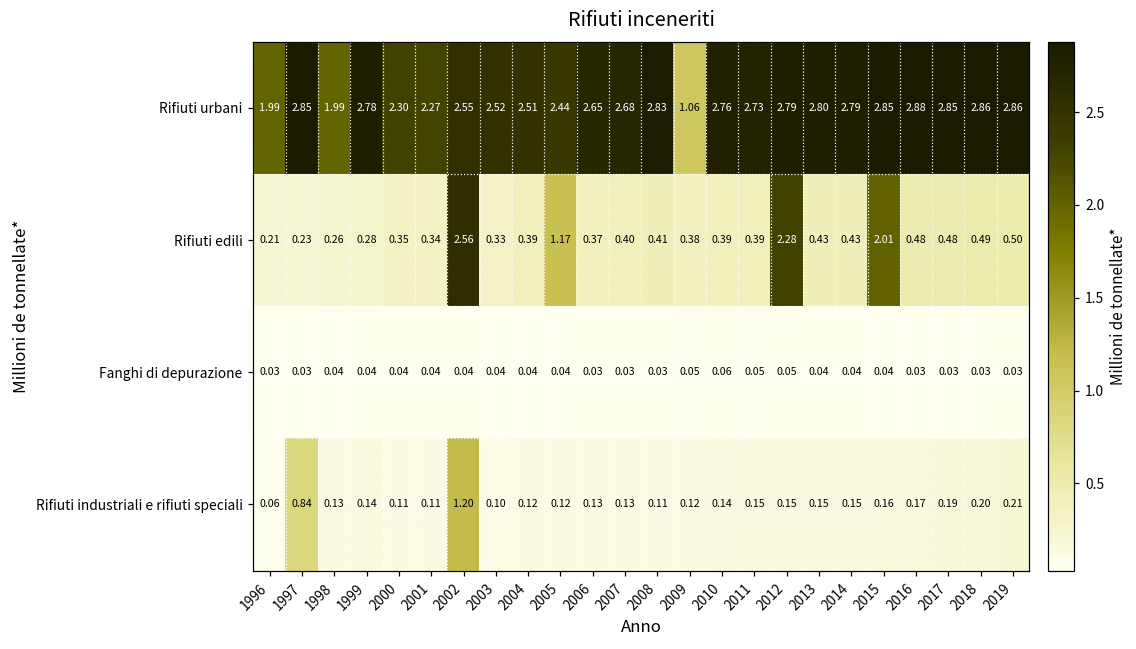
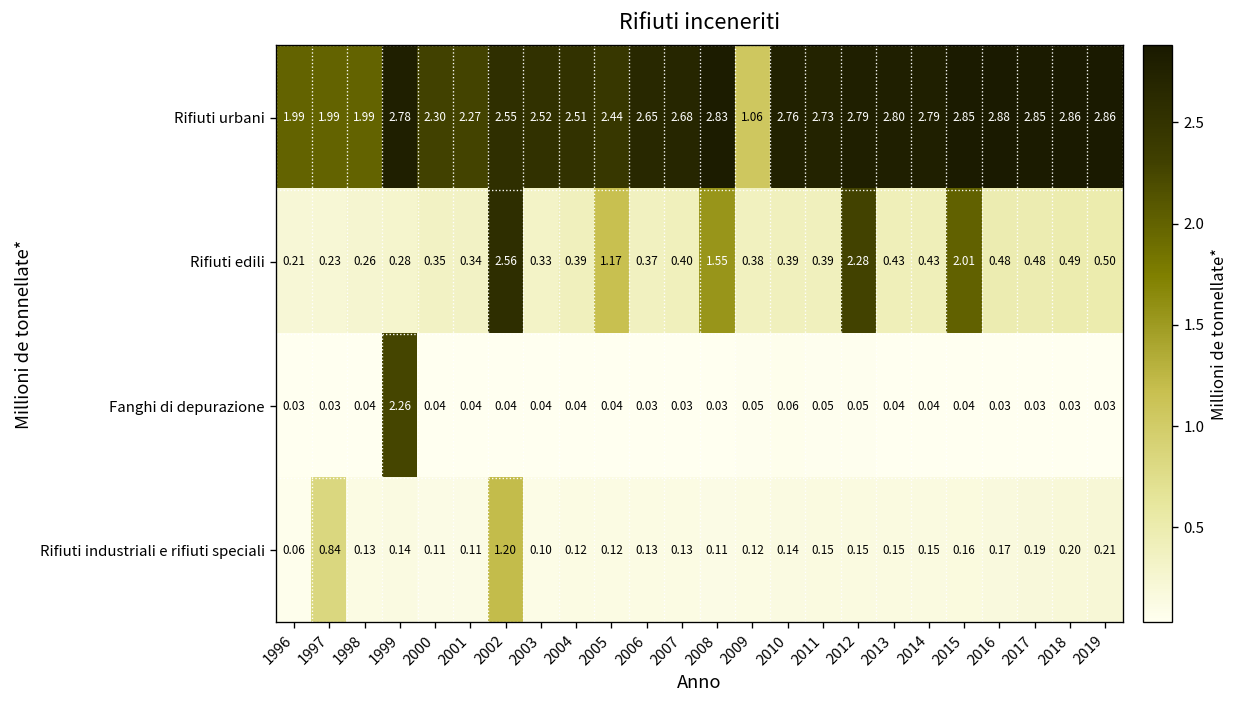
  {
    "Rifiuti urbani": {
      "1996": 1.99,
-     "1997": 2.85,
+     "1997": 1.99,
      "1998": 1.99,
      "1999": 2.78,
      "2000": 2.30,
      "2001": 2.27,
      "2002": 2.55,
      "2003": 2.52,
      "2004": 2.51,
      "2005": 2.44,
      "2006": 2.65,
      "2007": 2.68,
      "2008": 2.83,
      "2009": 1.06,
      "2010": 2.76,
      "2011": 2.73,
      "2012": 2.79,
      "2013": 2.80,
      "2014": 2.79,
      "2015": 2.85,
      "2016": 2.88,
      "2017": 2.85,
      "2018": 2.86,
      "2019": 2.86
    },
    "Rifiuti edili": {
      "1996": 0.21,
      "1997": 0.23,
      "1998": 0.26,
      "1999": 0.28,
      "2000": 0.35,
      "2001": 0.34,
      "2002": 2.56,
      "2003": 0.33,
      "2004": 0.39,
      "2005": 1.17,
      "2006": 0.37,
      "2007": 0.40,
-     "2008": 0.41,
+     "2008": 1.55,
      "2009": 0.38,
      "2010": 0.39,
      "2011": 0.39,
      "2012": 2.28,
      "2013": 0.43,
      "2014": 0.43,
      "2015": 2.01,
      "2016": 0.48,
      "2017": 0.48,
      "2018": 0.49,
      "2019": 0.50
    },
    "Fanghi di depurazione": {
      "1996": 0.03,
      "1997": 0.03,
      "1998": 0.04,
-     "1999": 0.04,
+     "1999": 2.26,
      "2000": 0.04,
      "2001": 0.04,
      "2002": 0.04,
      "2003": 0.04,
      "2004": 0.04,
      "2005": 0.04,
      "2006": 0.03,
      "2007": 0.03,
      "2008": 0.03,
      "2009": 0.05,
      "2010": 0.06,
      "2011": 0.05,
      "2012": 0.05,
      "2013": 0.04,
      "2014": 0.04,
      "2015": 0.04,
      "2016": 0.03,
      "2017": 0.03,
      "2018": 0.03,
      "2019": 0.03
    },
    "Rifiuti industriali e rifiuti speciali": {
      "1996": 0.06,
      "1997": 0.84,
      "1998": 0.13,
      "1999": 0.14,
      "2000": 0.11,
      "2001": 0.11,
      "2002": 1.20,
      "2003": 0.10,
      "2004": 0.12,
      "2005": 0.12,
      "2006": 0.13,
      "2007": 0.13,
      "2008": 0.11,
      "2009": 0.12,
      "2010": 0.14,
      "2011": 0.15,
      "2012": 0.15,
      "2013": 0.15,
      "2014": 0.15,
      "2015": 0.16,
      "2016": 0.17,
      "2017": 0.19,
      "2018": 0.20,
      "2019": 0.21
    }
  }
